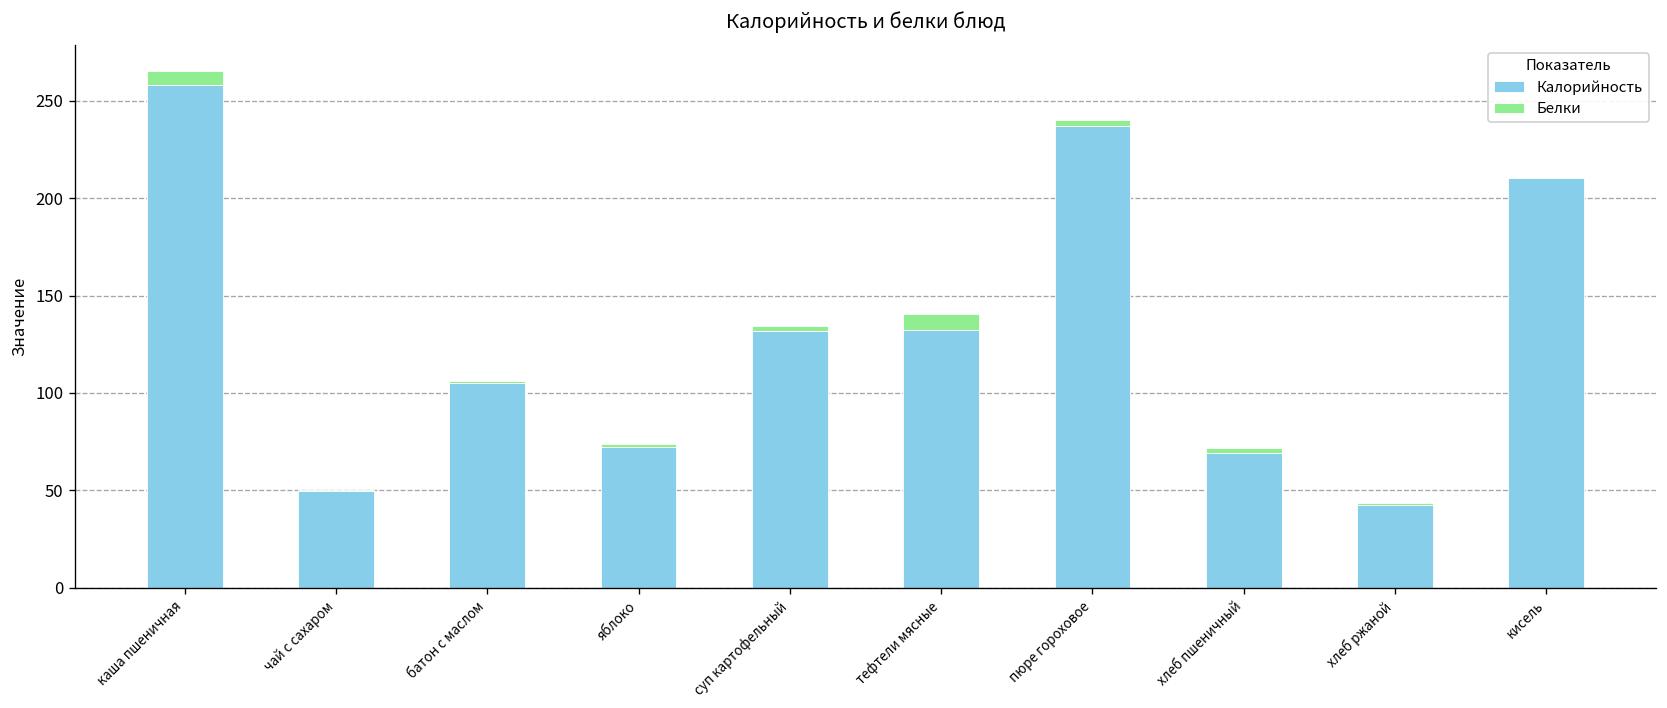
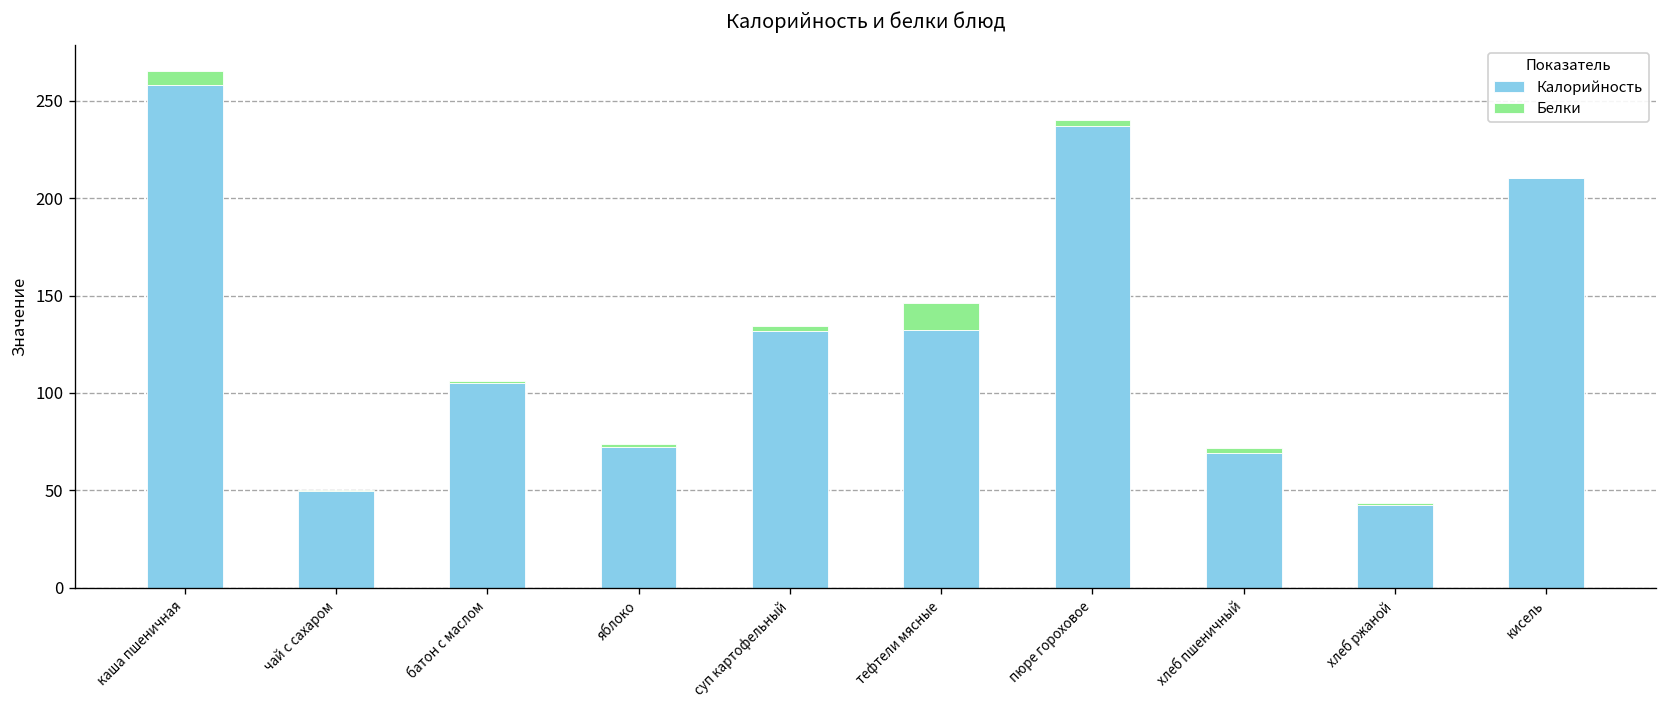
  {
    "Калорийность": {
      "каша пшеничная": 258,
      "чай с сахаром": 50,
      "батон с маслом": 105,
      "яблоко": 72,
      "суп картофельный": 132,
      "тефтели мясные": 133,
      "пюре гороховое": 237,
      "хлеб пшеничный": 69,
      "хлеб ржаной": 42,
      "кисель": 210
    },
    "Белки": {
      "каша пшеничная": 7,
      "суп картофельный": 2,
-     "тефтели мясные": 8,
+     "тефтели мясные": 14,
      "пюре гороховое": 3,
      "хлеб пшеничный": 2
    }
  }
